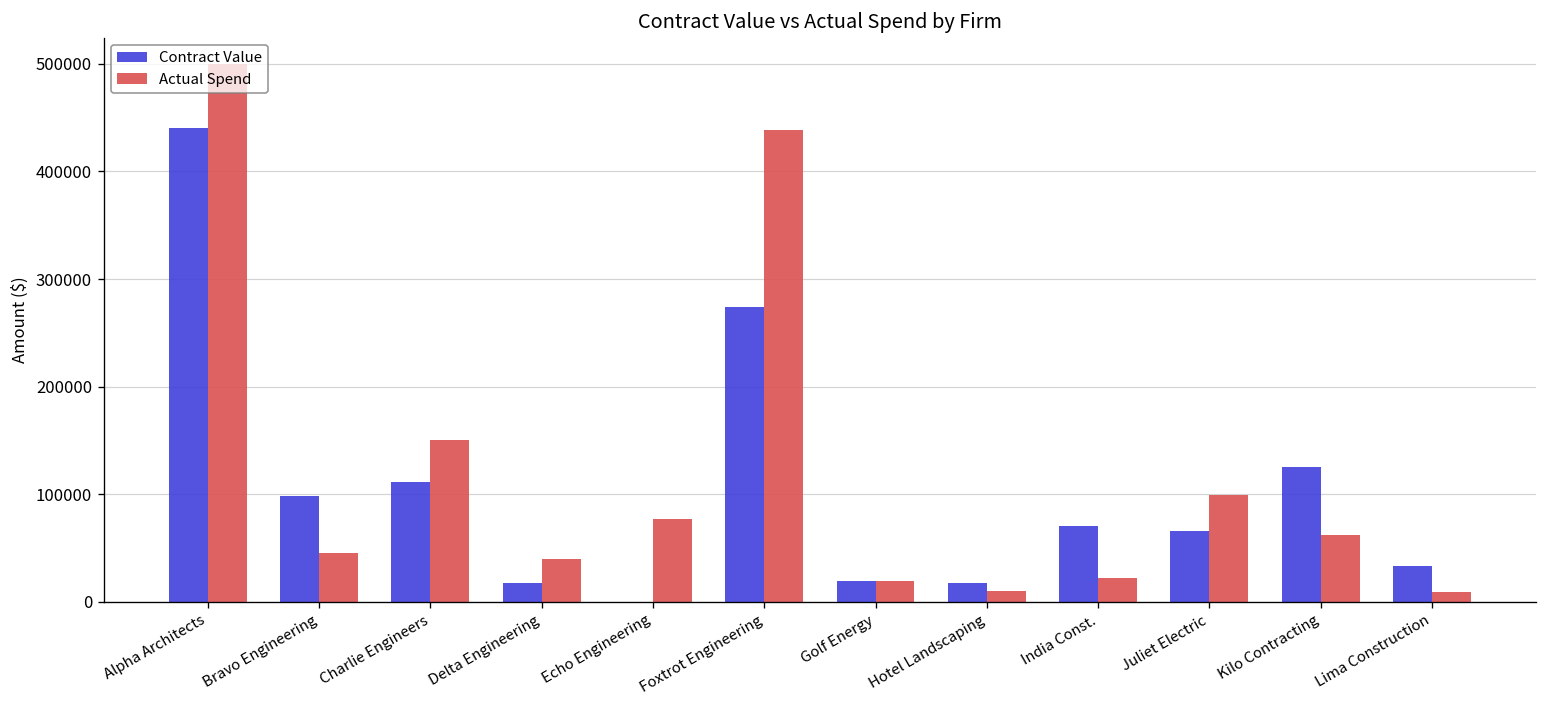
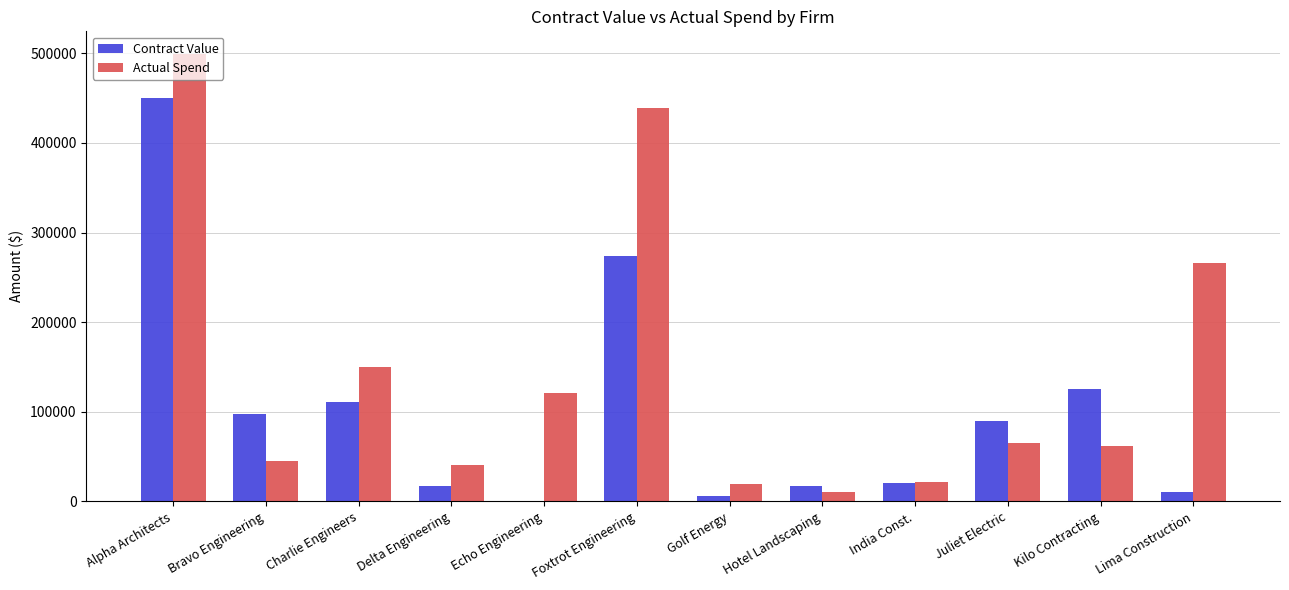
  {
    "Contract Value": {
-     "Alpha Architects": 440000,
+     "Alpha Architects": 450000,
      "Bravo Engineering": 100000,
      "Charlie Engineers": 110000,
      "Delta Engineering": 20000,
      "Echo Engineering": 0,
      "Foxtrot Engineering": 270000,
-     "Golf Energy": 20000,
+     "Golf Energy": 10000,
      "Hotel Landscaping": 20000,
-     "India Const.": 70000,
-     "Juliet Electric": 70000,
+     "India Const.": 20000,
+     "Juliet Electric": 90000,
      "Kilo Contracting": 130000,
-     "Lima Construction": 30000
+     "Lima Construction": 10000
    },
    "Actual Spend": {
      "Bravo Engineering": 50000,
      "Charlie Engineers": 150000,
      "Delta Engineering": 40000,
-     "Echo Engineering": 80000,
+     "Echo Engineering": 120000,
      "Foxtrot Engineering": 440000,
      "Golf Energy": 20000,
      "Hotel Landscaping": 10000,
      "India Const.": 20000,
-     "Juliet Electric": 100000,
+     "Juliet Electric": 70000,
      "Kilo Contracting": 60000,
-     "Lima Construction": 10000
+     "Lima Construction": 270000
    }
  }
